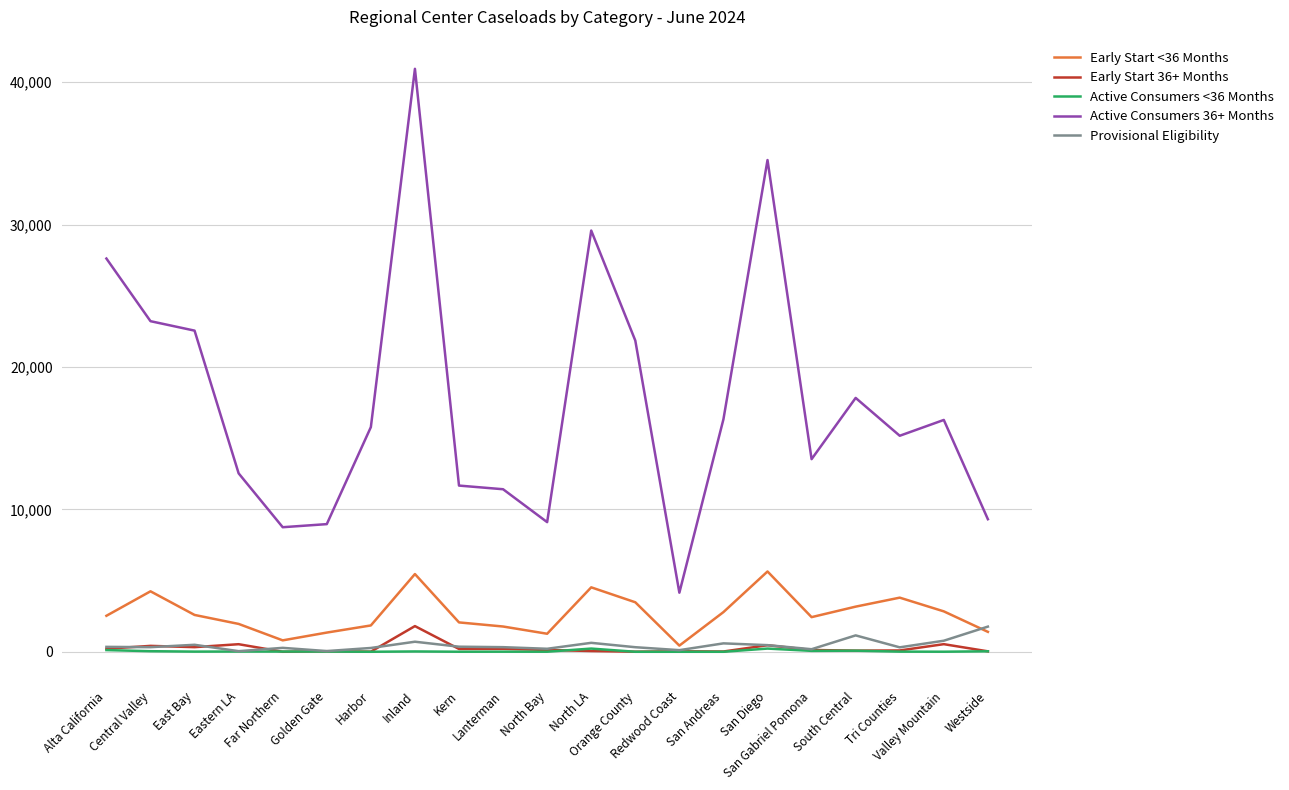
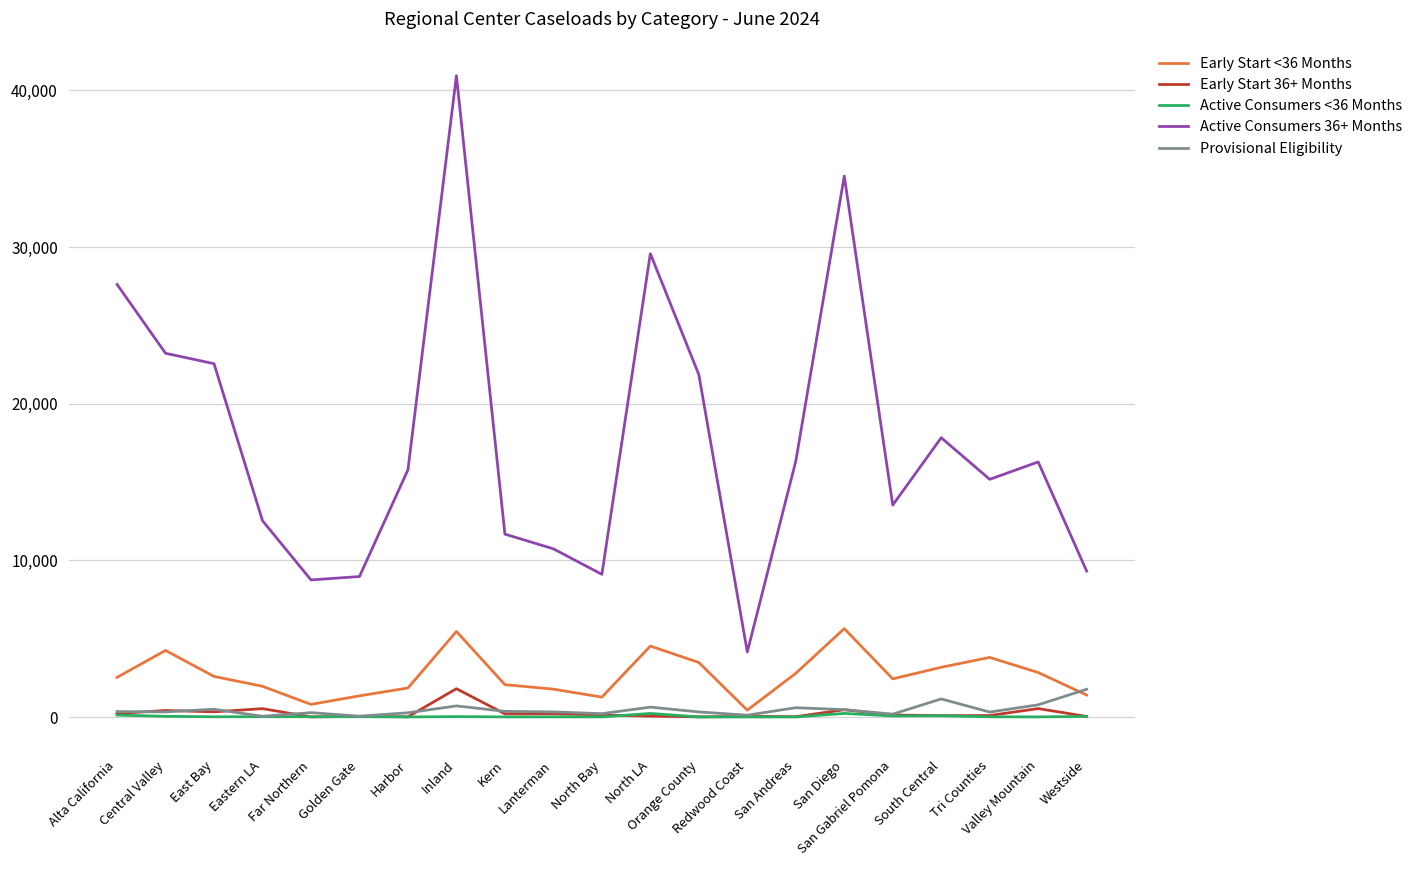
  {
    "Early Start <36 Months": {
      "Alta California": "2,500",
      "Central Valley": "4,300",
      "East Bay": "2,600",
      "Eastern LA": "2,000",
      "Far Northern": "800",
      "Golden Gate": "1,400",
      "Harbor": "1,900",
      "Inland": "5,500",
      "Kern": "2,100",
      "Lanterman": "1,800",
      "North Bay": "1,300",
      "North LA": "4,500",
      "Orange County": "3,500",
      "Redwood Coast": "400",
      "San Andreas": "2,800",
      "San Diego": "5,600",
      "San Gabriel Pomona": "2,400",
      "South Central": "3,200",
      "Tri Counties": "3,800",
      "Valley Mountain": "2,800",
      "Westside": "1,400"
    },
    "Early Start 36+ Months": {
      "Eastern LA": "500",
      "Inland": "1,800",
      "Valley Mountain": "500"
    },
    "Active Consumers <36 Months": {
      "Central Valley": "0",
      "East Bay": "0",
      "Inland": "0",
      "Kern": "0",
      "Lanterman": "0",
      "San Diego": "200",
      "Valley Mountain": "0"
    },
    "Active Consumers 36+ Months": {
      "Alta California": "27,600",
      "Central Valley": "23,200",
      "East Bay": "22,600",
      "Eastern LA": "12,500",
      "Far Northern": "8,800",
      "Golden Gate": "9,000",
      "Harbor": "15,800",
      "Inland": "40,900",
      "Kern": "11,700",
-     "Lanterman": "11,400",
+     "Lanterman": "10,700",
      "North Bay": "9,100",
      "North LA": "29,600",
      "Orange County": "21,900",
      "Redwood Coast": "4,200",
      "San Andreas": "16,300",
      "San Diego": "34,500",
      "San Gabriel Pomona": "13,500",
      "South Central": "17,800",
      "Tri Counties": "15,200",
      "Valley Mountain": "16,300",
      "Westside": "9,300"
    },
    "Provisional Eligibility": {
      "Far Northern": "300",
      "Harbor": "300",
      "Inland": "700",
      "North LA": "600",
      "Orange County": "300",
      "San Andreas": "600",
      "South Central": "1,200",
      "Tri Counties": "300",
      "Valley Mountain": "800",
      "Westside": "1,800"
    }
  }
